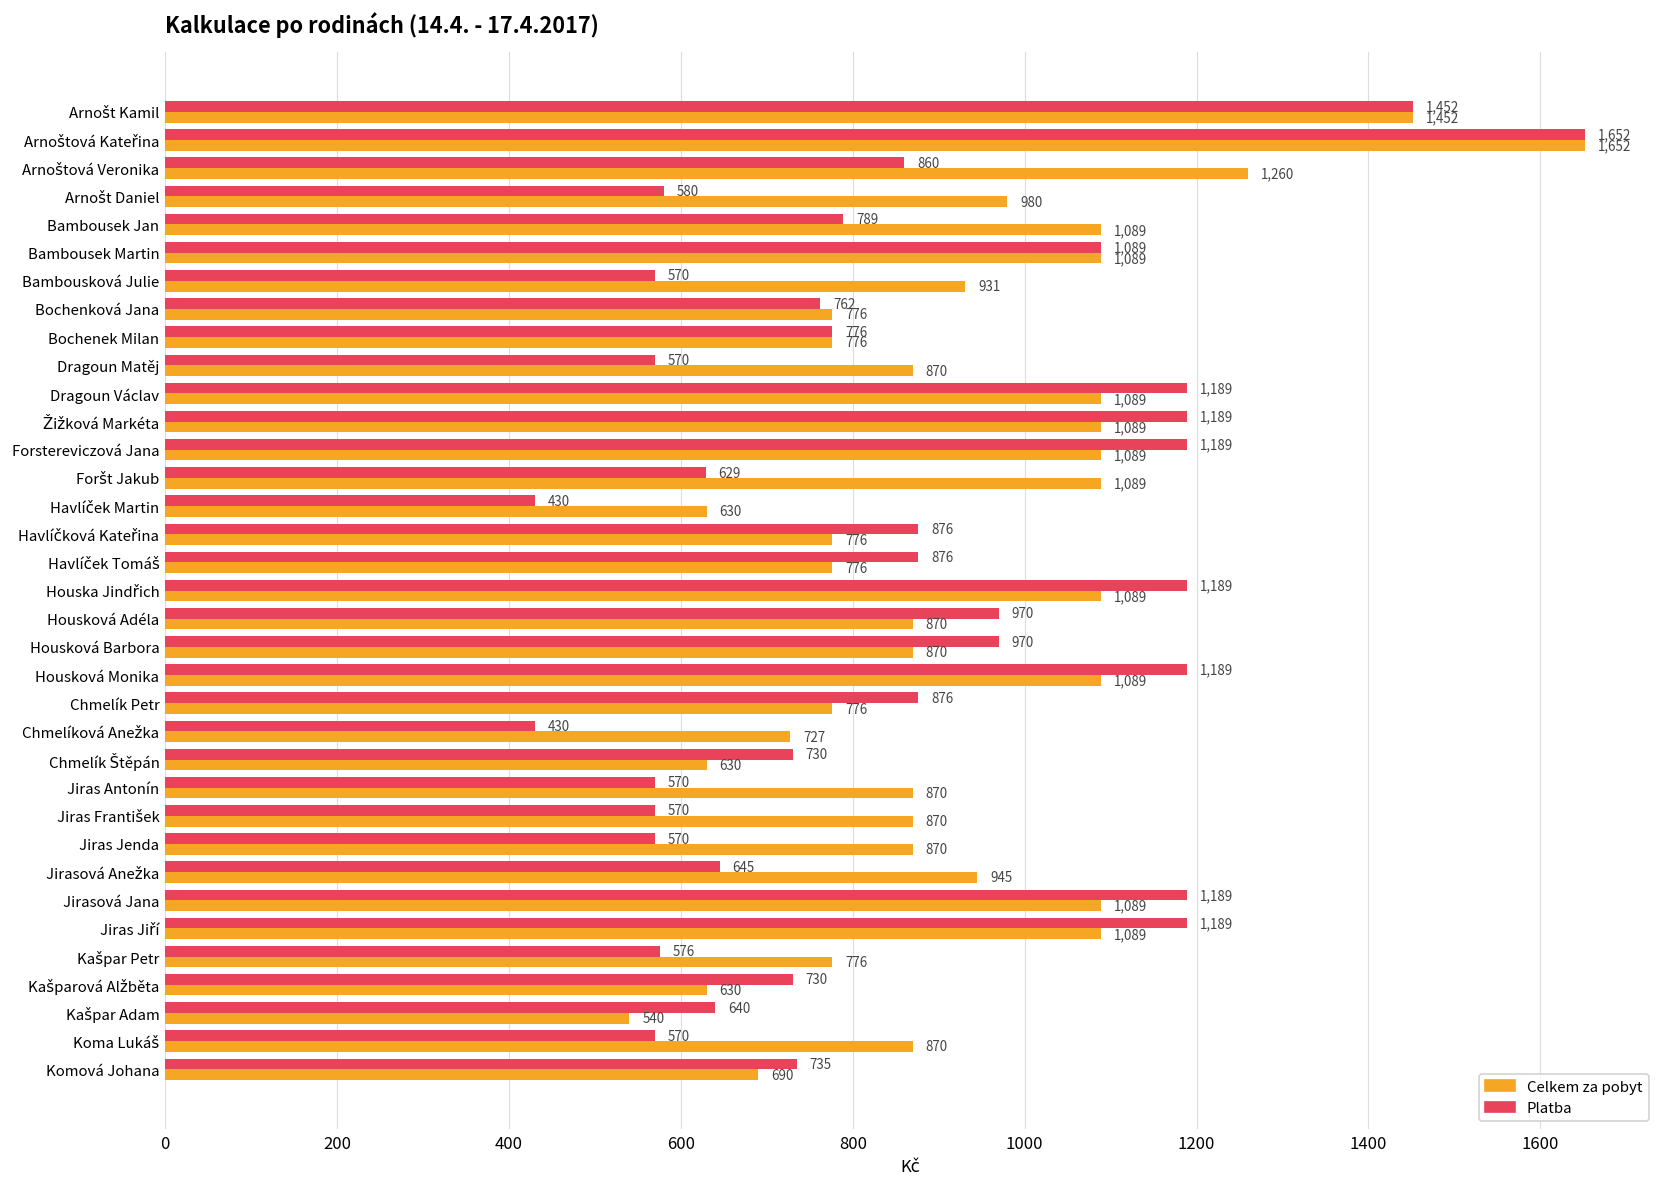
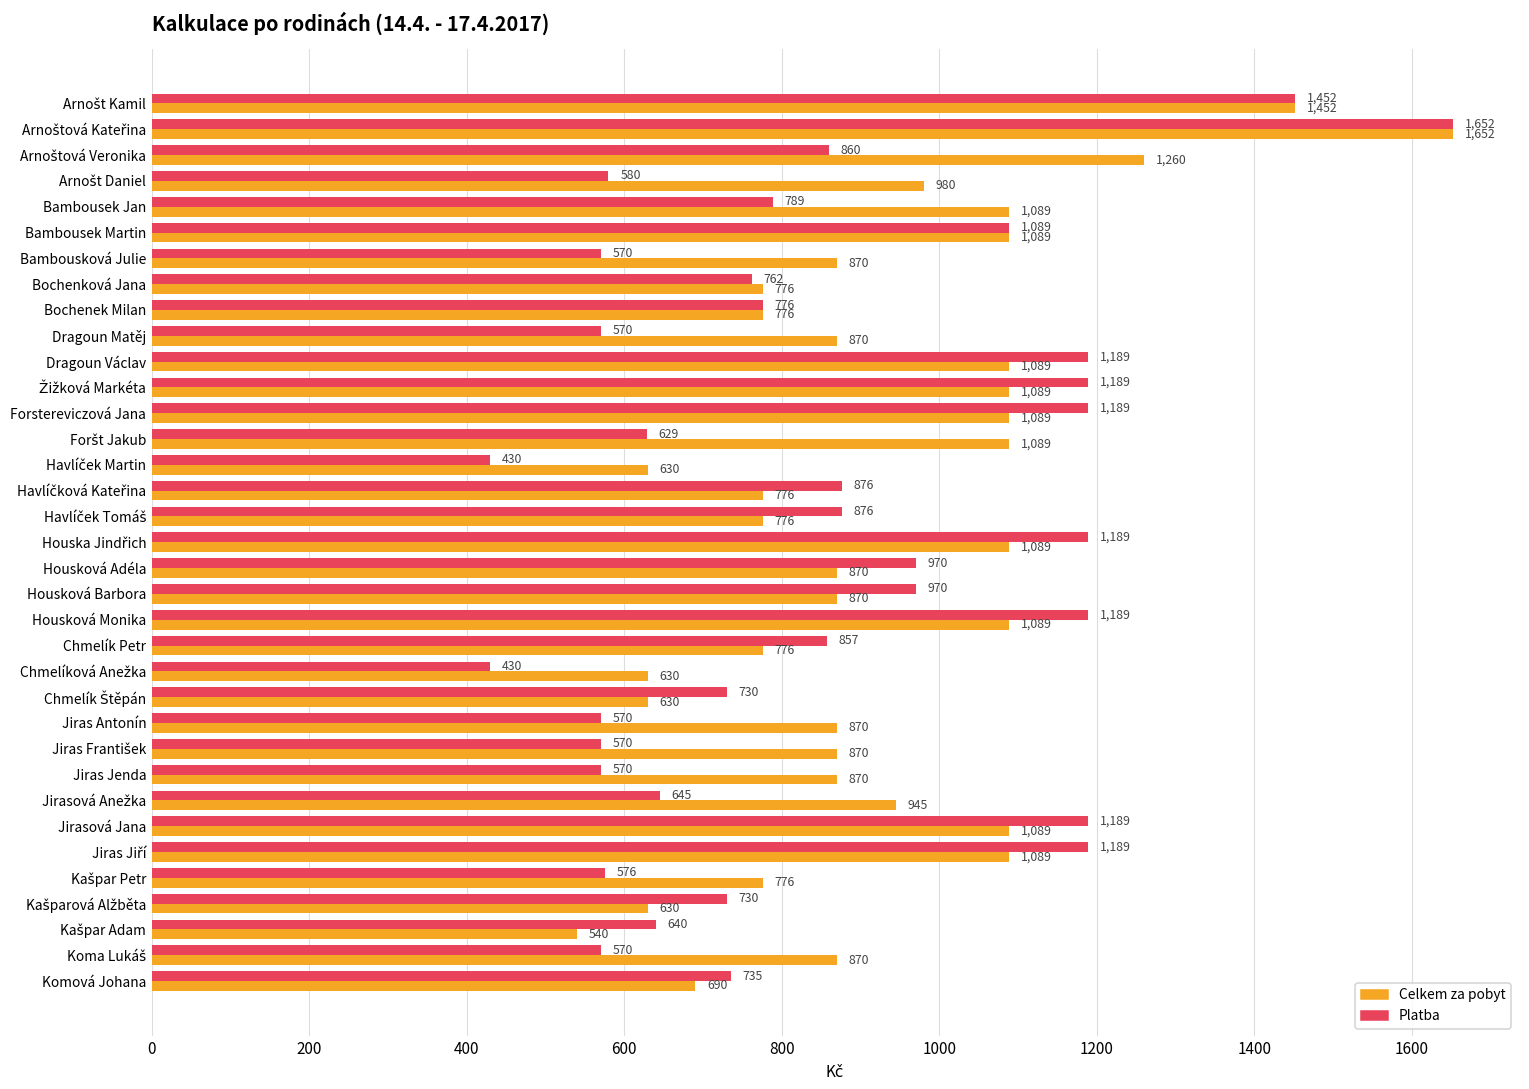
  {
    "Celkem za pobyt": {
      "Arnošt Kamil": "1,452",
      "Arnoštová Kateřina": "1,652",
      "Arnoštová Veronika": "1,260",
      "Arnošt Daniel": "980",
      "Bambousek Jan": "1,089",
      "Bambousek Martin": "1,089",
-     "Bambousková Julie": "931",
+     "Bambousková Julie": "870",
      "Bochenková Jana": "776",
      "Bochenek Milan": "776",
      "Dragoun Matěj": "870",
      "Dragoun Václav": "1,089",
      "Žižková Markéta": "1,089",
      "Forstereviczová Jana": "1,089",
      "Foršt Jakub": "1,089",
      "Havlíček Martin": "630",
      "Havlíčková Kateřina": "776",
      "Havlíček Tomáš": "776",
      "Houska Jindřich": "1,089",
      "Housková Adéla": "870",
      "Housková Barbora": "870",
      "Housková Monika": "1,089",
      "Chmelík Petr": "776",
-     "Chmelíková Anežka": "727",
+     "Chmelíková Anežka": "630",
      "Chmelík Štěpán": "630",
      "Jiras Antonín": "870",
      "Jiras František": "870",
      "Jiras Jenda": "870",
      "Jirasová Anežka": "945",
      "Jirasová Jana": "1,089",
      "Jiras Jiří": "1,089",
      "Kašpar Petr": "776",
      "Kašparová Alžběta": "630",
      "Kašpar Adam": "540",
      "Koma Lukáš": "870",
      "Komová Johana": "690"
    },
    "Platba": {
      "Arnošt Kamil": "1,452",
      "Arnoštová Kateřina": "1,652",
      "Arnoštová Veronika": "860",
      "Arnošt Daniel": "580",
      "Bambousek Jan": "789",
      "Bambousek Martin": "1,089",
      "Bambousková Julie": "570",
      "Bochenková Jana": "762",
      "Bochenek Milan": "776",
      "Dragoun Matěj": "570",
      "Dragoun Václav": "1,189",
      "Žižková Markéta": "1,189",
      "Forstereviczová Jana": "1,189",
      "Foršt Jakub": "629",
      "Havlíček Martin": "430",
      "Havlíčková Kateřina": "876",
      "Havlíček Tomáš": "876",
      "Houska Jindřich": "1,189",
      "Housková Adéla": "970",
      "Housková Barbora": "970",
      "Housková Monika": "1,189",
-     "Chmelík Petr": "876",
+     "Chmelík Petr": "857",
      "Chmelíková Anežka": "430",
      "Chmelík Štěpán": "730",
      "Jiras Antonín": "570",
      "Jiras František": "570",
      "Jiras Jenda": "570",
      "Jirasová Anežka": "645",
      "Jirasová Jana": "1,189",
      "Jiras Jiří": "1,189",
      "Kašpar Petr": "576",
      "Kašparová Alžběta": "730",
      "Kašpar Adam": "640",
      "Koma Lukáš": "570",
      "Komová Johana": "735"
    }
  }
